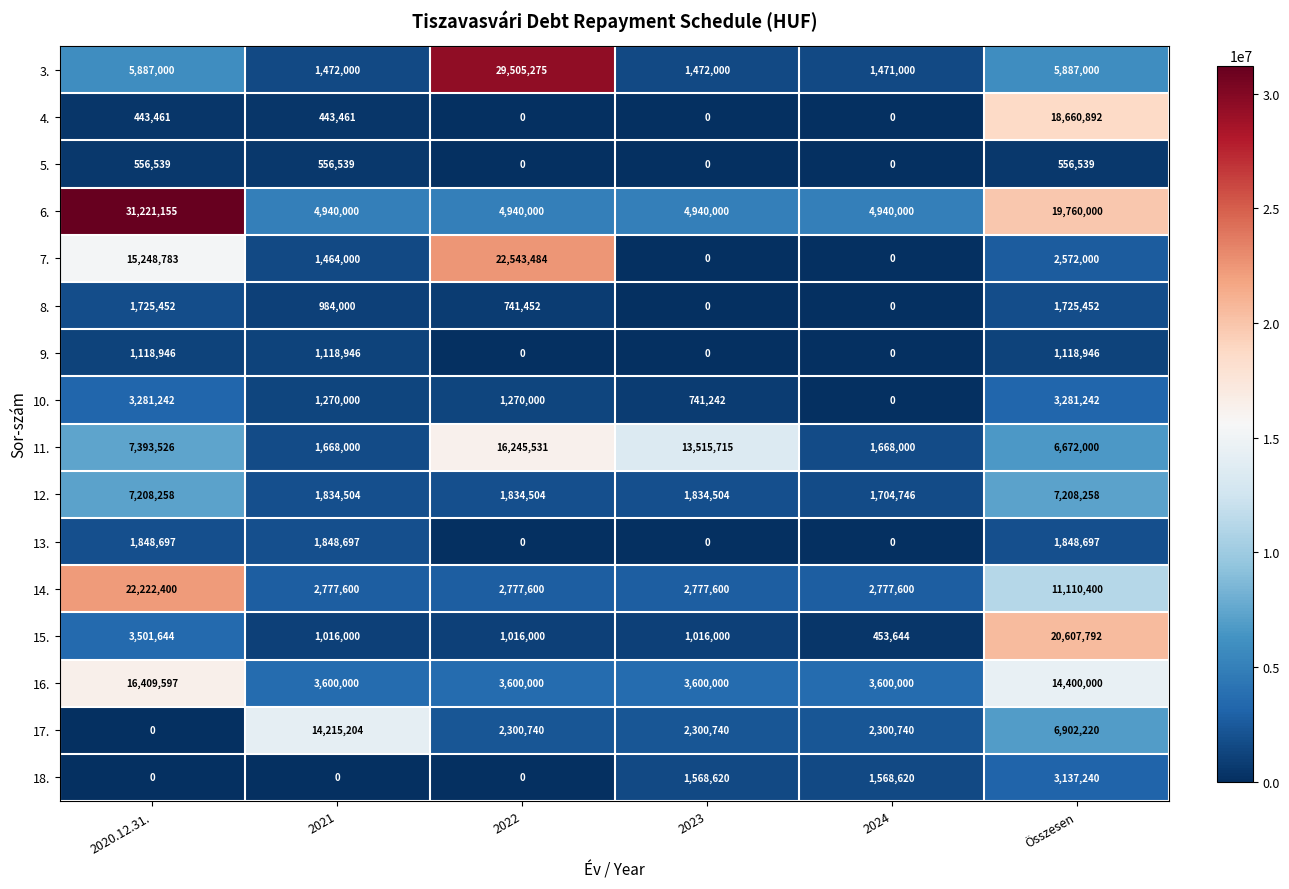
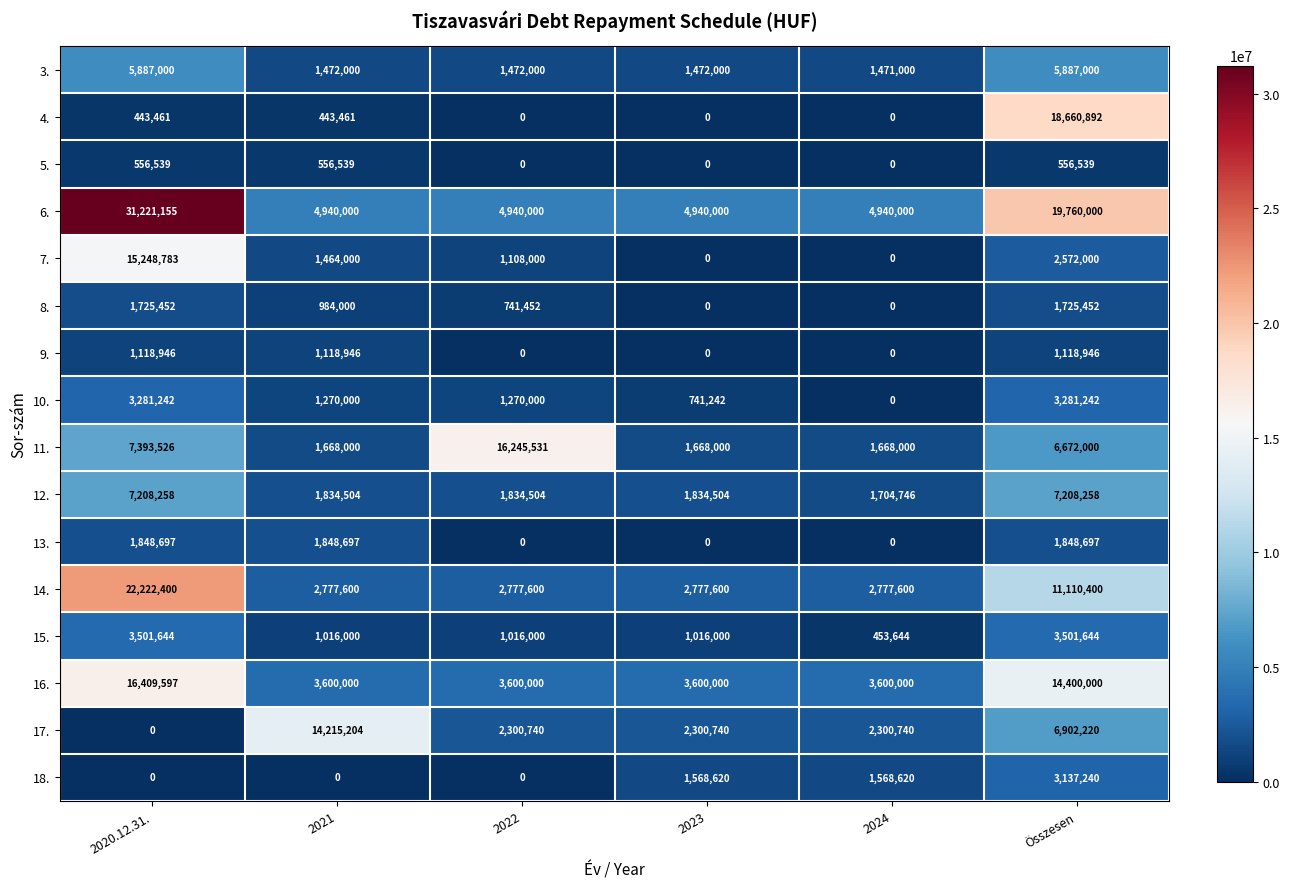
  {
    "3.": {
      "2020.12.31.": "5,887,000",
      "2021": "1,472,000",
-     "2022": "29,505,275",
+     "2022": "1,472,000",
      "2023": "1,472,000",
      "2024": "1,471,000",
      "Összesen": "5,887,000"
    },
    "4.": {
      "2020.12.31.": "443,461",
      "2021": "443,461",
      "2022": "0",
      "2023": "0",
      "2024": "0",
      "Összesen": "18,660,892"
    },
    "5.": {
      "2020.12.31.": "556,539",
      "2021": "556,539",
      "2022": "0",
      "2023": "0",
      "2024": "0",
      "Összesen": "556,539"
    },
    "6.": {
      "2020.12.31.": "31,221,155",
      "2021": "4,940,000",
      "2022": "4,940,000",
      "2023": "4,940,000",
      "2024": "4,940,000",
      "Összesen": "19,760,000"
    },
    "7.": {
      "2020.12.31.": "15,248,783",
      "2021": "1,464,000",
-     "2022": "22,543,484",
+     "2022": "1,108,000",
      "2023": "0",
      "2024": "0",
      "Összesen": "2,572,000"
    },
    "8.": {
      "2020.12.31.": "1,725,452",
      "2021": "984,000",
      "2022": "741,452",
      "2023": "0",
      "2024": "0",
      "Összesen": "1,725,452"
    },
    "9.": {
      "2020.12.31.": "1,118,946",
      "2021": "1,118,946",
      "2022": "0",
      "2023": "0",
      "2024": "0",
      "Összesen": "1,118,946"
    },
    "10.": {
      "2020.12.31.": "3,281,242",
      "2021": "1,270,000",
      "2022": "1,270,000",
      "2023": "741,242",
      "2024": "0",
      "Összesen": "3,281,242"
    },
    "11.": {
      "2020.12.31.": "7,393,526",
      "2021": "1,668,000",
      "2022": "16,245,531",
-     "2023": "13,515,715",
+     "2023": "1,668,000",
      "2024": "1,668,000",
      "Összesen": "6,672,000"
    },
    "12.": {
      "2020.12.31.": "7,208,258",
      "2021": "1,834,504",
      "2022": "1,834,504",
      "2023": "1,834,504",
      "2024": "1,704,746",
      "Összesen": "7,208,258"
    },
    "13.": {
      "2020.12.31.": "1,848,697",
      "2021": "1,848,697",
      "2022": "0",
      "2023": "0",
      "2024": "0",
      "Összesen": "1,848,697"
    },
    "14.": {
      "2020.12.31.": "22,222,400",
      "2021": "2,777,600",
      "2022": "2,777,600",
      "2023": "2,777,600",
      "2024": "2,777,600",
      "Összesen": "11,110,400"
    },
    "15.": {
      "2020.12.31.": "3,501,644",
      "2021": "1,016,000",
      "2022": "1,016,000",
      "2023": "1,016,000",
      "2024": "453,644",
-     "Összesen": "20,607,792"
+     "Összesen": "3,501,644"
    },
    "16.": {
      "2020.12.31.": "16,409,597",
      "2021": "3,600,000",
      "2022": "3,600,000",
      "2023": "3,600,000",
      "2024": "3,600,000",
      "Összesen": "14,400,000"
    },
    "17.": {
      "2020.12.31.": "0",
      "2021": "14,215,204",
      "2022": "2,300,740",
      "2023": "2,300,740",
      "2024": "2,300,740",
      "Összesen": "6,902,220"
    },
    "18.": {
      "2020.12.31.": "0",
      "2021": "0",
      "2022": "0",
      "2023": "1,568,620",
      "2024": "1,568,620",
      "Összesen": "3,137,240"
    }
  }
